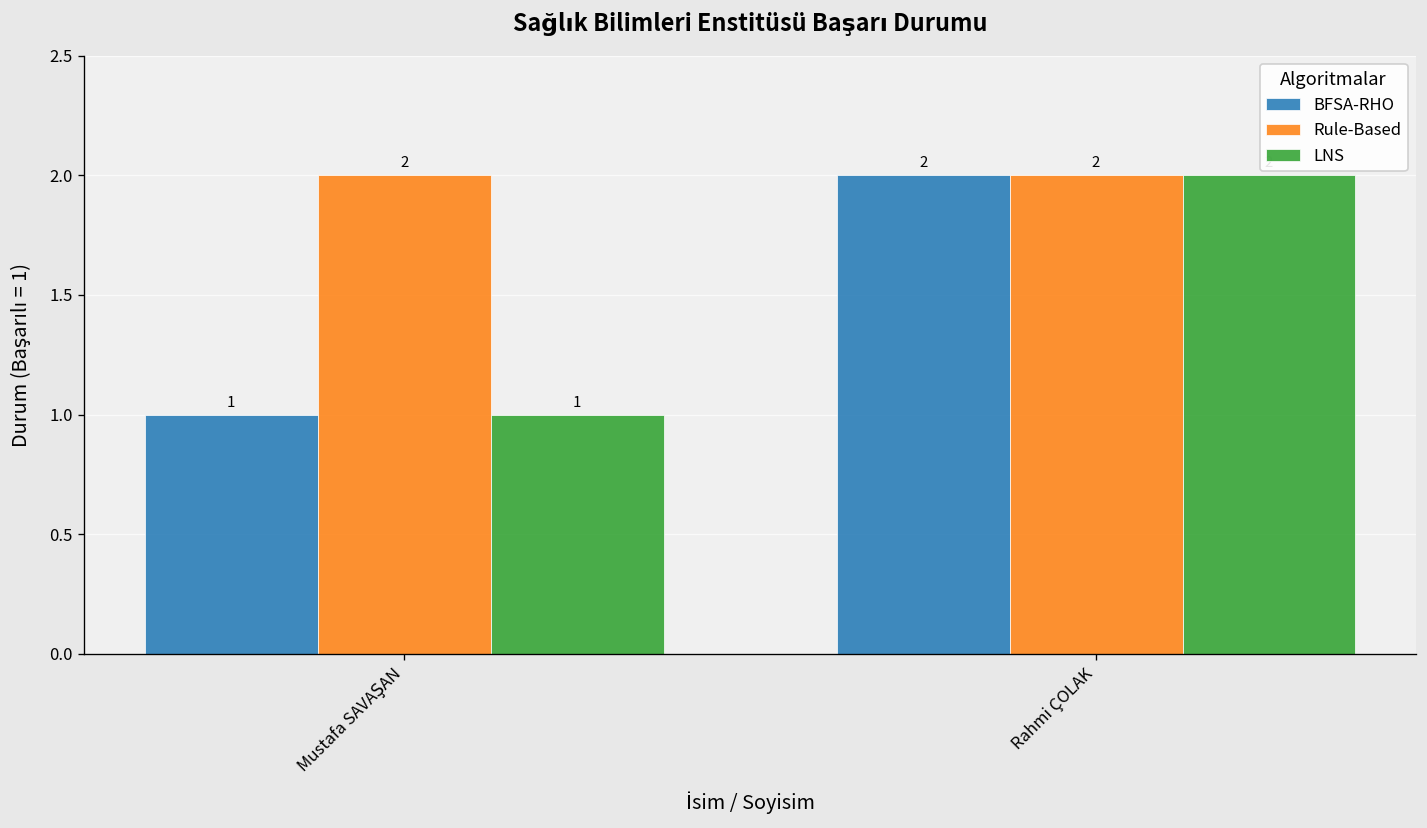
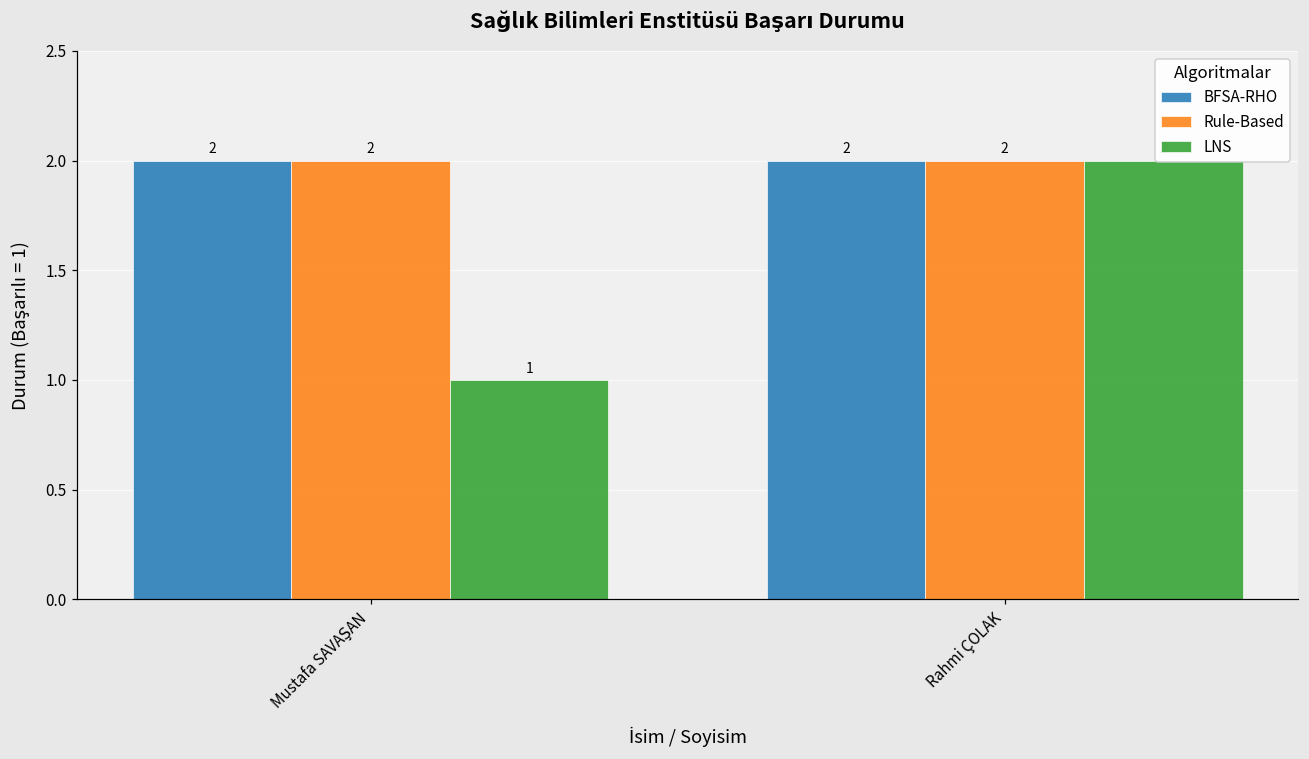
  {
    "BFSA-RHO": {
-     "Mustafa SAVAŞAN": 1,
+     "Mustafa SAVAŞAN": 2,
      "Rahmi ÇOLAK": 2
    },
    "Rule-Based": {
      "Mustafa SAVAŞAN": 2,
      "Rahmi ÇOLAK": 2
    },
    "LNS": {
      "Mustafa SAVAŞAN": 1
    }
  }
